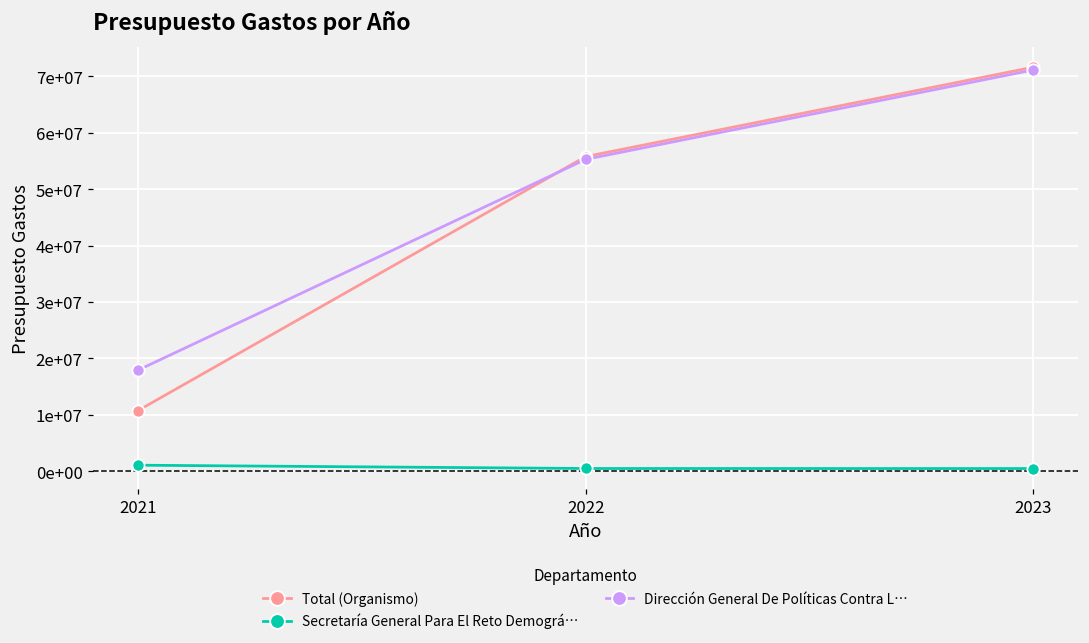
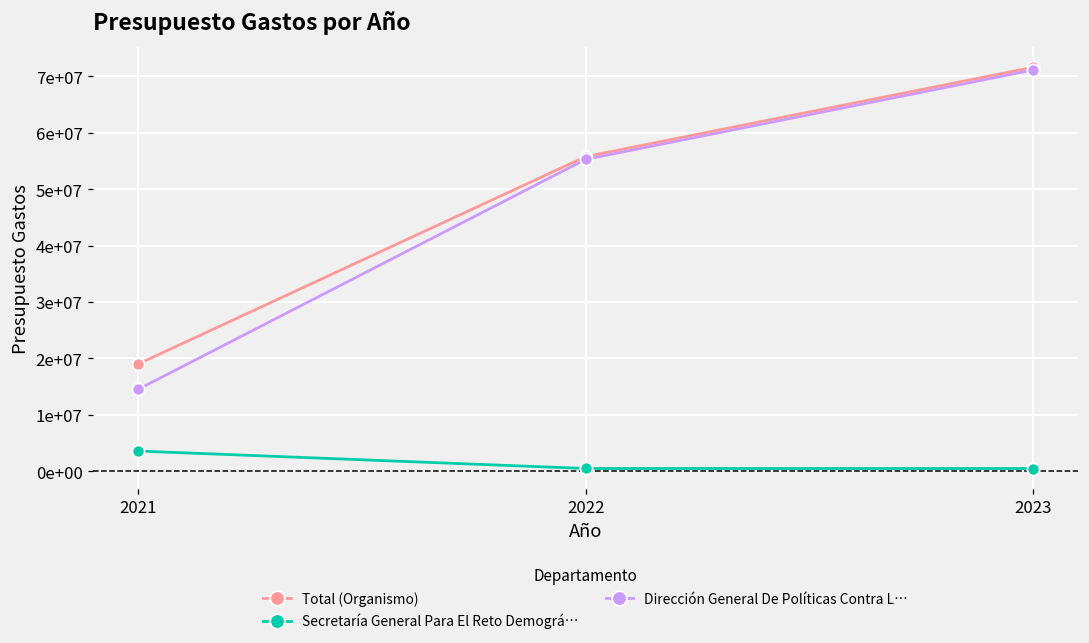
  {
    "Total (Organismo)": {
-     "2021": 11000000,
+     "2021": 19000000,
      "2023": 72000000
    },
    "Secretaría General Para El Reto Demográ…": {
-     "2021": 1000000,
+     "2021": 4000000,
      "2022": 0,
      "2023": 0
    },
    "Dirección General De Políticas Contra L…": {
-     "2021": 18000000,
+     "2021": 15000000,
      "2023": 71000000
    }
  }
